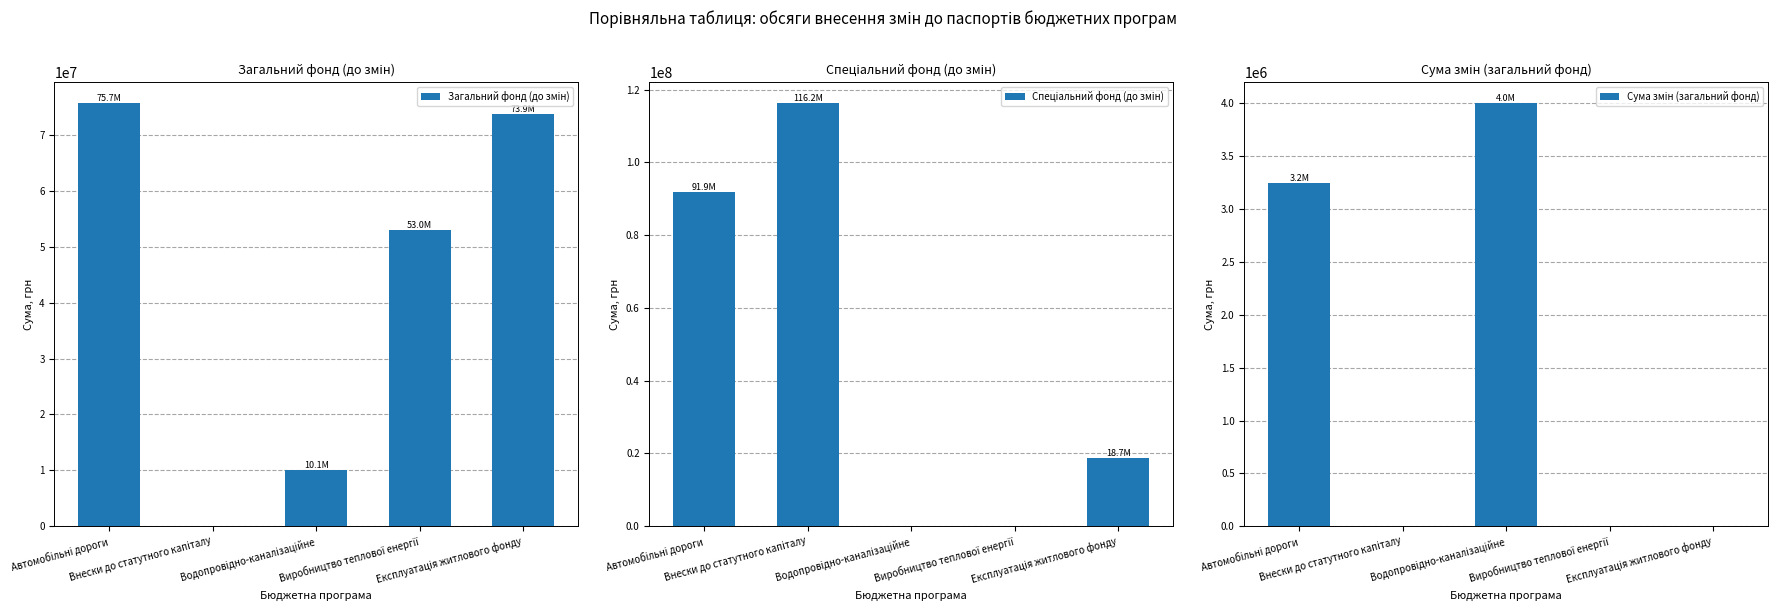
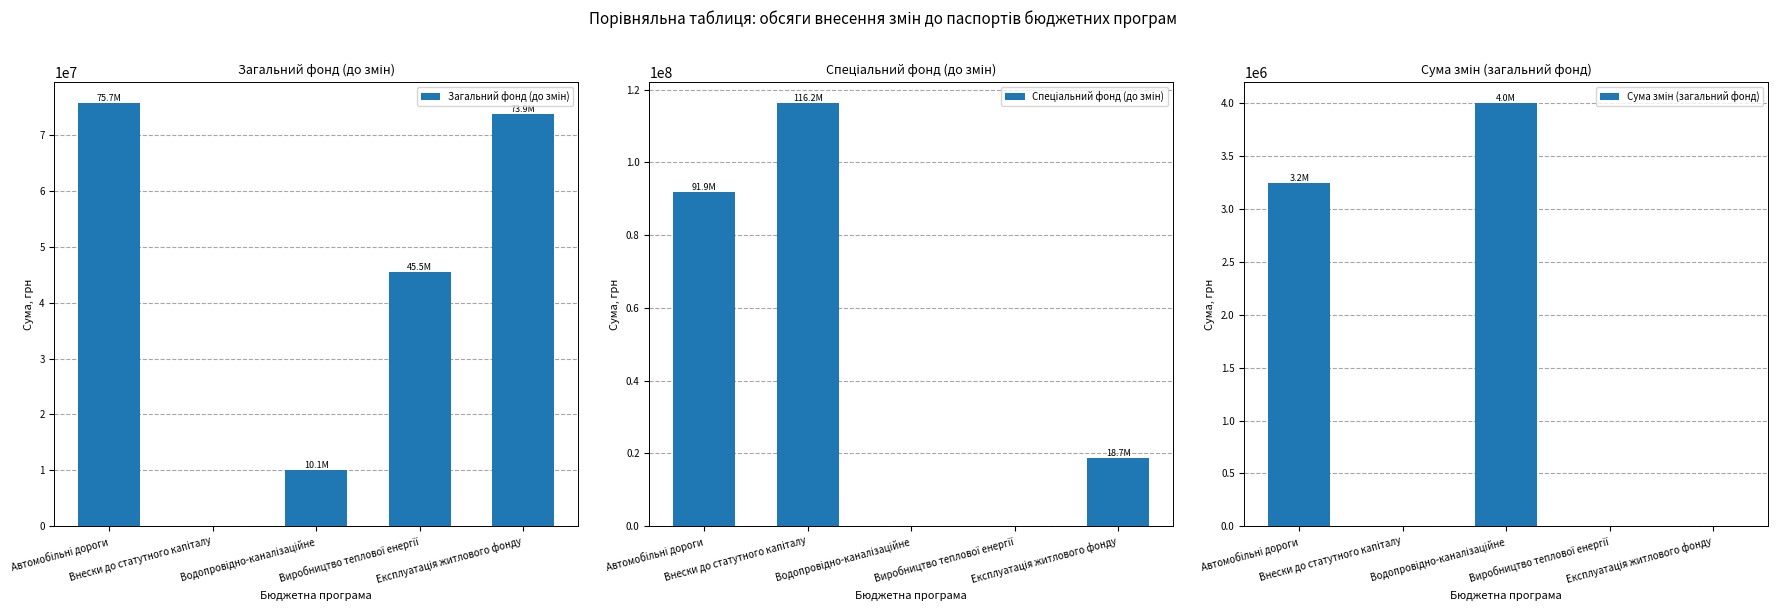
  {
    "Загальний фонд (до змін)": {
      "Автомобільні дороги": "75.7M",
      "Водопровідно-каналізаційне": "10.1M",
-     "Виробництво теплової енергії": "53.0M"
+     "Виробництво теплової енергії": "45.5M"
    },
    "Спеціальний фонд (до змін)": {
      "Автомобільні дороги": "91.9M",
      "Внески до статутного капіталу": "116.2M",
      "Експлуатація житлового фонду": "18.7M"
    },
    "Сума змін (загальний фонд)": {
      "Автомобільні дороги": "3.2M",
      "Водопровідно-каналізаційне": "4.0M"
    }
  }
